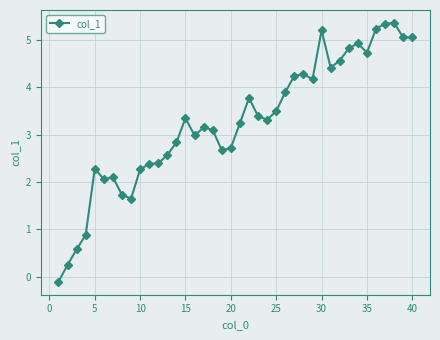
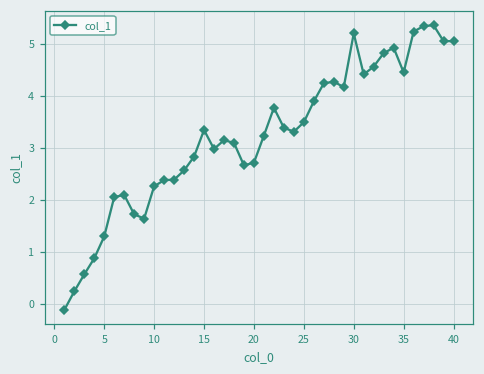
  {
-   "5": 2.3,
+   "5": 1.3,
    "10": 2.3,
    "15": 3.3,
    "20": 2.7,
    "25": 3.5,
    "30": 5.2,
-   "35": 4.7,
+   "35": 4.5,
    "40": 5.1
  }
